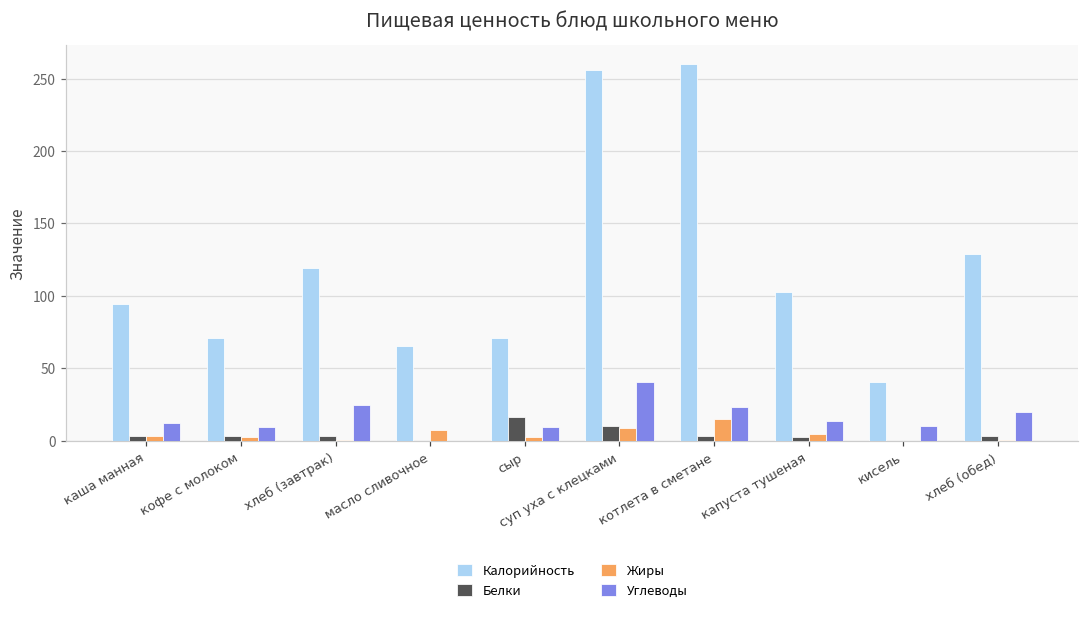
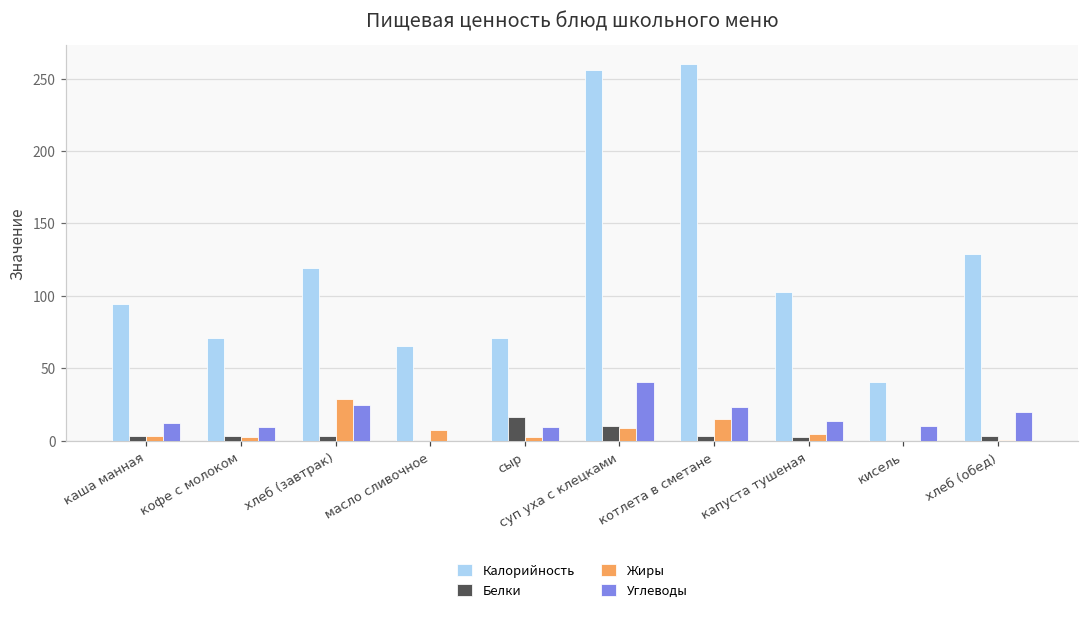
  {
    "Калорийность": {
      "каша манная": 95,
      "кофе с молоком": 71,
      "хлеб (завтрак)": 120,
      "масло сливочное": 65,
      "сыр": 71,
      "суп уха с клецками": 256,
      "котлета в сметане": 260,
      "капуста тушеная": 103,
      "кисель": 41,
      "хлеб (обед)": 129
    },
    "Белки": {
      "каша манная": 3,
      "кофе с молоком": 3,
      "хлеб (завтрак)": 3,
      "сыр": 16,
      "суп уха с клецками": 10,
      "котлета в сметане": 3,
      "капуста тушеная": 2,
      "кисель": 0,
      "хлеб (обед)": 3
    },
    "Жиры": {
      "каша манная": 4,
      "кофе с молоком": 2,
-     "хлеб (завтрак)": 0,
+     "хлеб (завтрак)": 29,
      "масло сливочное": 7,
      "сыр": 2,
      "суп уха с клецками": 9,
      "котлета в сметане": 15,
      "капуста тушеная": 4,
      "кисель": 0
    },
    "Углеводы": {
      "каша манная": 12,
      "кофе с молоком": 10,
      "хлеб (завтрак)": 25,
      "сыр": 10,
      "суп уха с клецками": 41,
      "котлета в сметане": 24,
      "капуста тушеная": 13,
      "кисель": 10,
      "хлеб (обед)": 20
    }
  }
